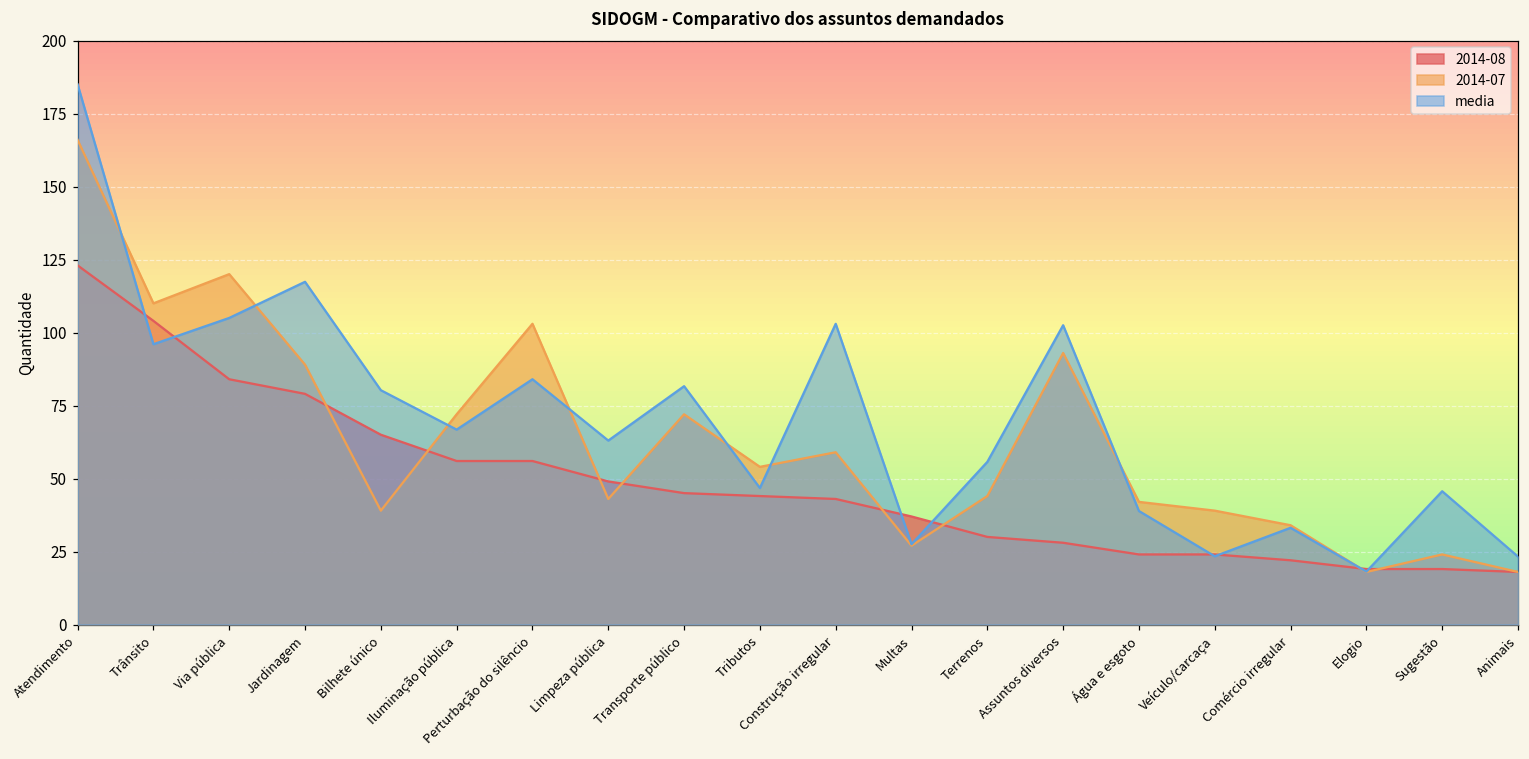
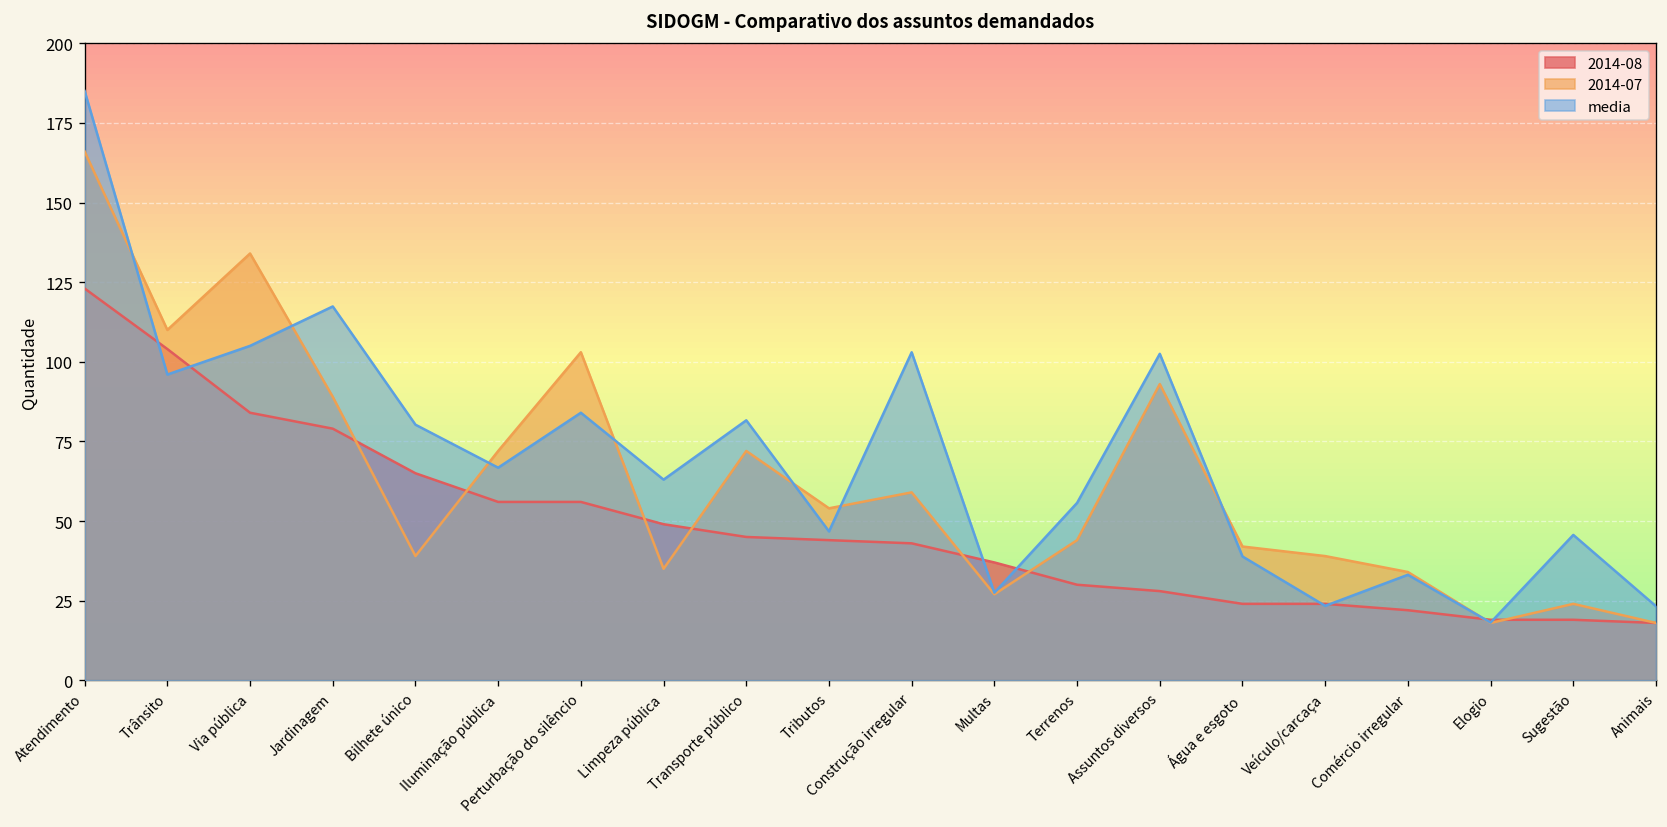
  {
    "2014-08": {
      "Atendimento": 123,
      "Trânsito": 104,
      "Via pública": 84,
      "Jardinagem": 79,
      "Bilhete único": 65,
      "Iluminação pública": 56,
      "Perturbação do silêncio": 56,
      "Limpeza pública": 49,
      "Transporte público": 45,
      "Tributos": 44,
      "Construção irregular": 43,
      "Multas": 37,
      "Terrenos": 30,
      "Assuntos diversos": 28,
      "Água e esgoto": 24,
      "Comércio irregular": 22,
      "Sugestão": 19
    },
    "2014-07": {
      "Atendimento": 166,
      "Trânsito": 110,
-     "Via pública": 120,
+     "Via pública": 134,
      "Jardinagem": 89,
      "Bilhete único": 39,
      "Iluminação pública": 72,
      "Perturbação do silêncio": 103,
-     "Limpeza pública": 43,
+     "Limpeza pública": 35,
      "Transporte público": 72,
      "Tributos": 54,
      "Construção irregular": 59,
      "Terrenos": 44,
      "Assuntos diversos": 93,
      "Água e esgoto": 42,
      "Veículo/carcaça": 39,
      "Sugestão": 24
    },
    "media": {
      "Atendimento": 185,
      "Trânsito": 96,
      "Via pública": 105,
      "Jardinagem": 117,
      "Bilhete único": 80,
      "Iluminação pública": 67,
      "Perturbação do silêncio": 84,
      "Limpeza pública": 63,
      "Transporte público": 82,
      "Tributos": 47,
      "Construção irregular": 103,
      "Terrenos": 56,
      "Assuntos diversos": 103,
      "Água e esgoto": 39,
      "Sugestão": 46,
      "Animais": 23
    }
  }
